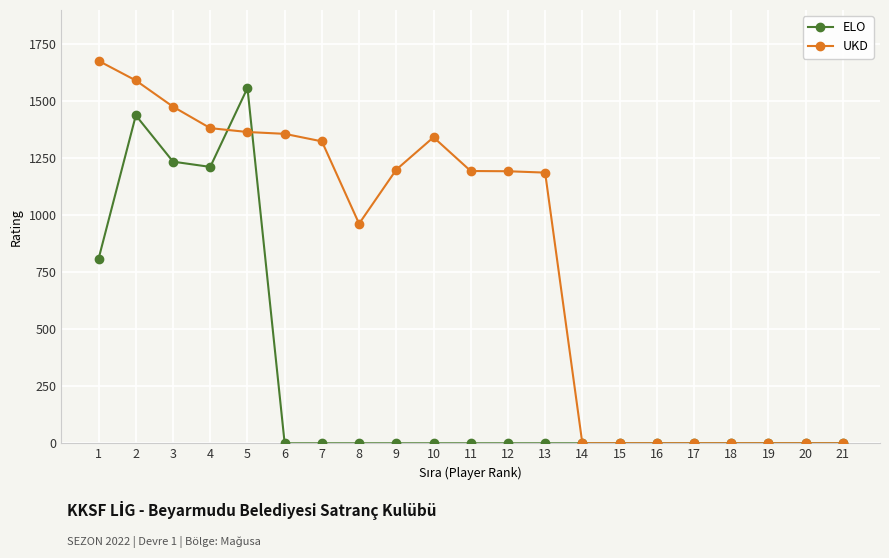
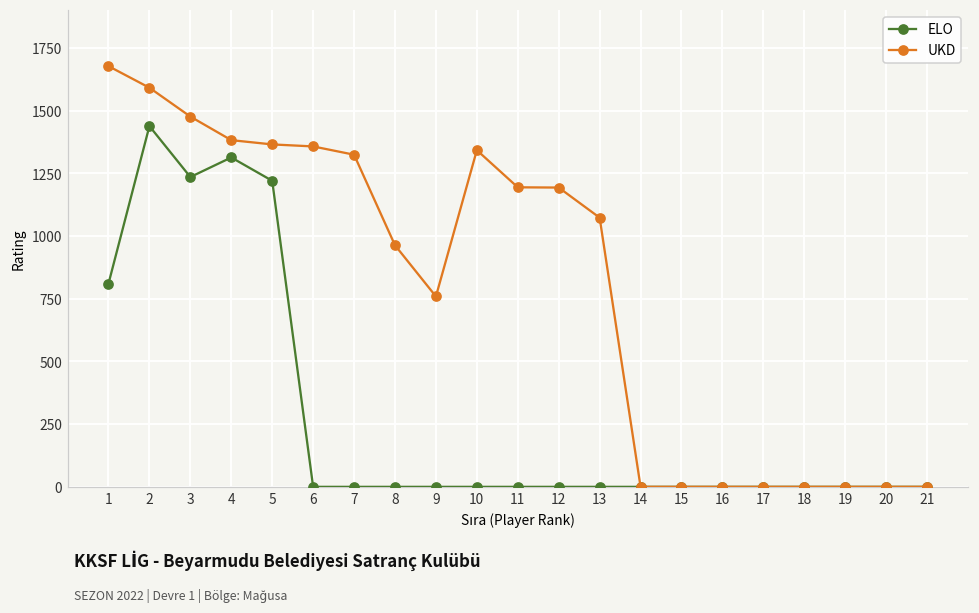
  {
    "ELO": {
      "1": 810,
      "2": 1440,
      "3": 1240,
-     "4": 1210,
-     "5": 1560,
+     "4": 1310,
+     "5": 1220,
      "6": 0,
      "7": 0,
      "8": 0,
      "9": 0,
      "10": 0,
      "11": 0,
      "12": 0,
      "13": 0
    },
    "UKD": {
      "1": 1680,
      "2": 1590,
      "3": 1480,
      "4": 1380,
      "5": 1370,
      "6": 1360,
      "7": 1320,
      "8": 960,
-     "9": 1200,
+     "9": 760,
      "10": 1340,
      "11": 1190,
      "12": 1190,
-     "13": 1190
+     "13": 1070
    }
  }
